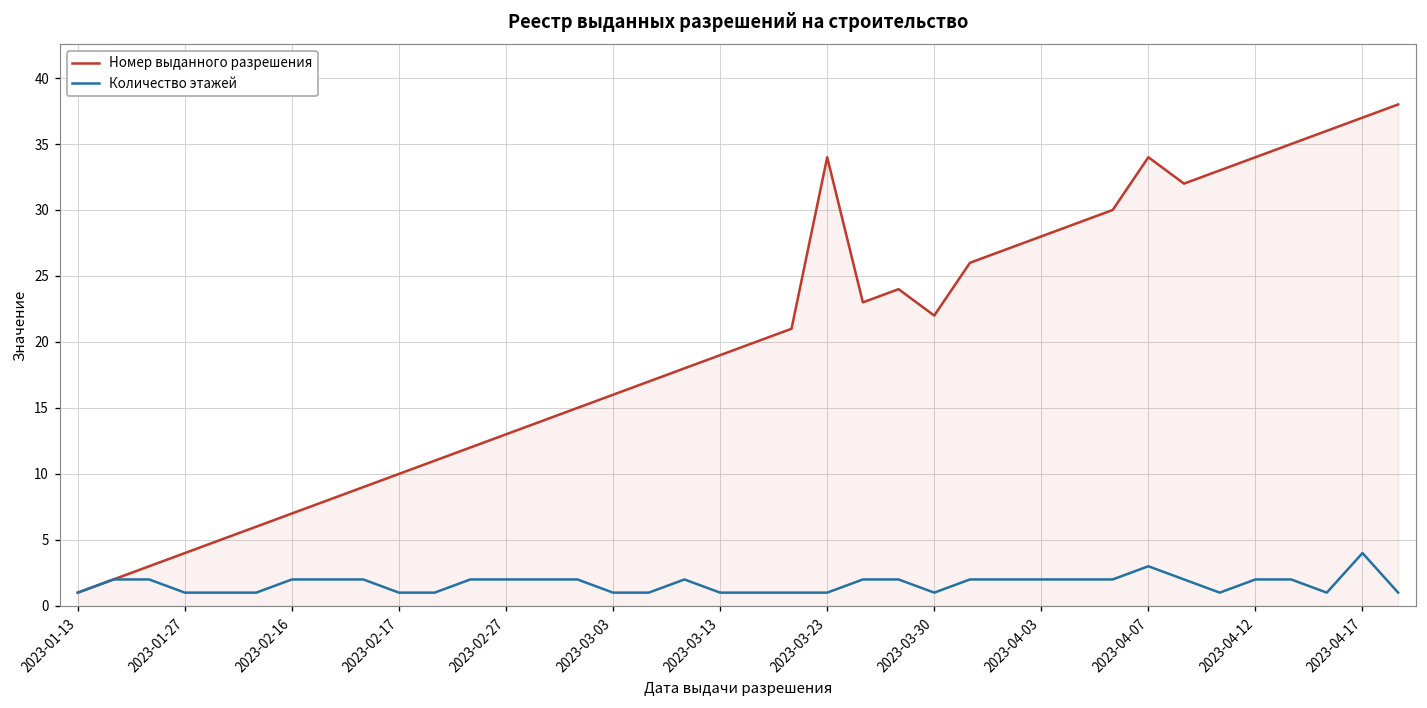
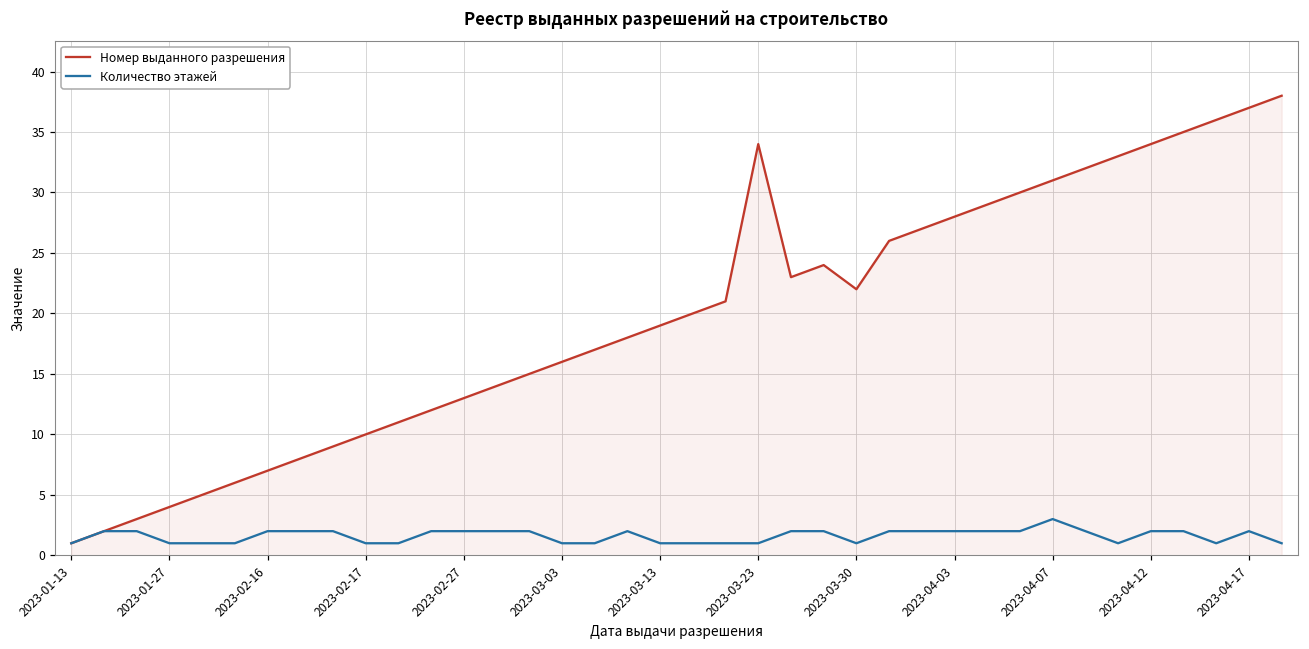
  {
    "Номер выданного разрешения": {
      "2023-01-27": 4,
      "2023-03-23": 34,
      "2023-03-30": 22,
-     "2023-04-07": 34,
+     "2023-04-07": 31,
      "2023-04-12": 34,
      "2023-04-17": 37
    },
    "Количество этажей": {
      "2023-01-27": 1,
      "2023-03-23": 1,
      "2023-03-30": 1,
      "2023-04-07": 3,
      "2023-04-12": 2,
-     "2023-04-17": 4
+     "2023-04-17": 2
    }
  }
